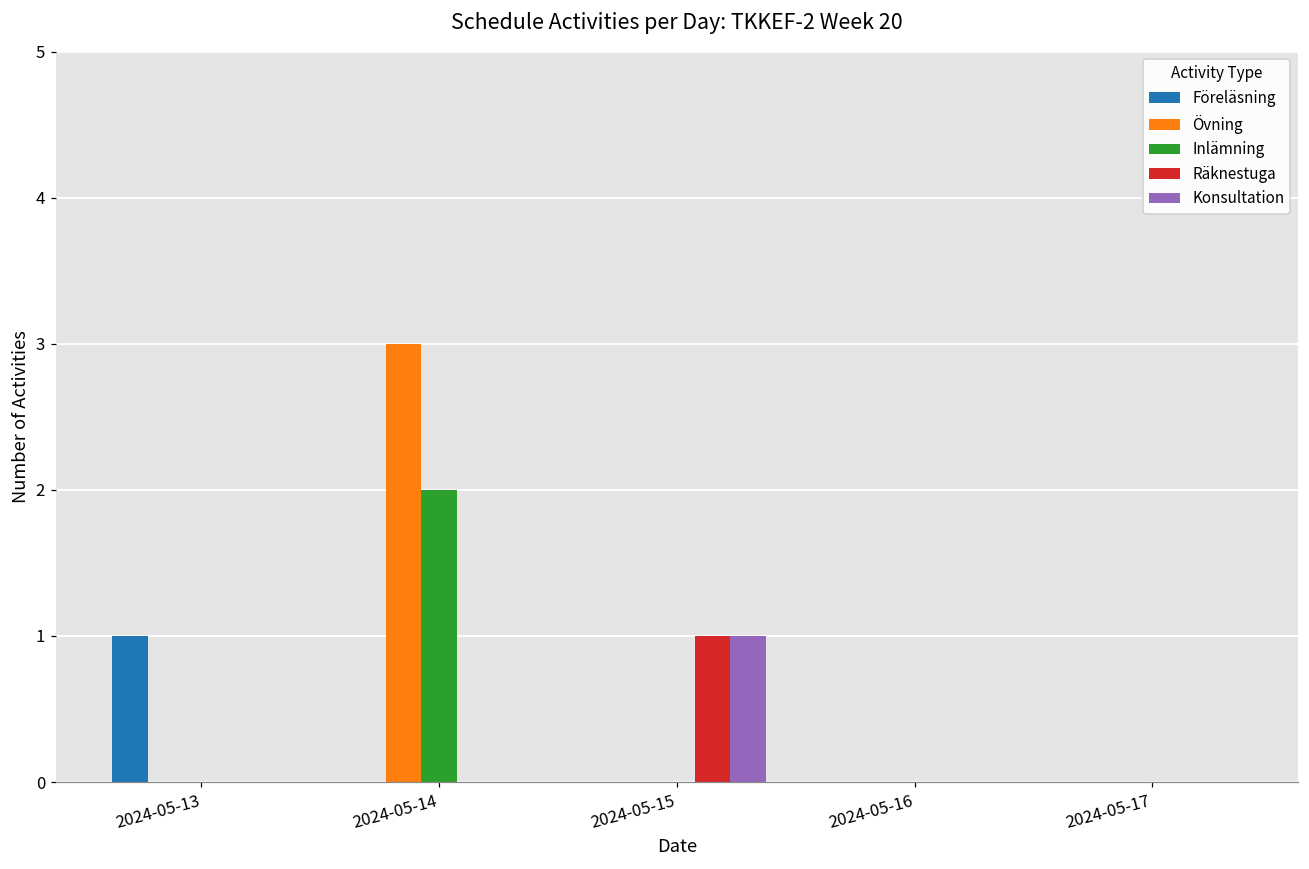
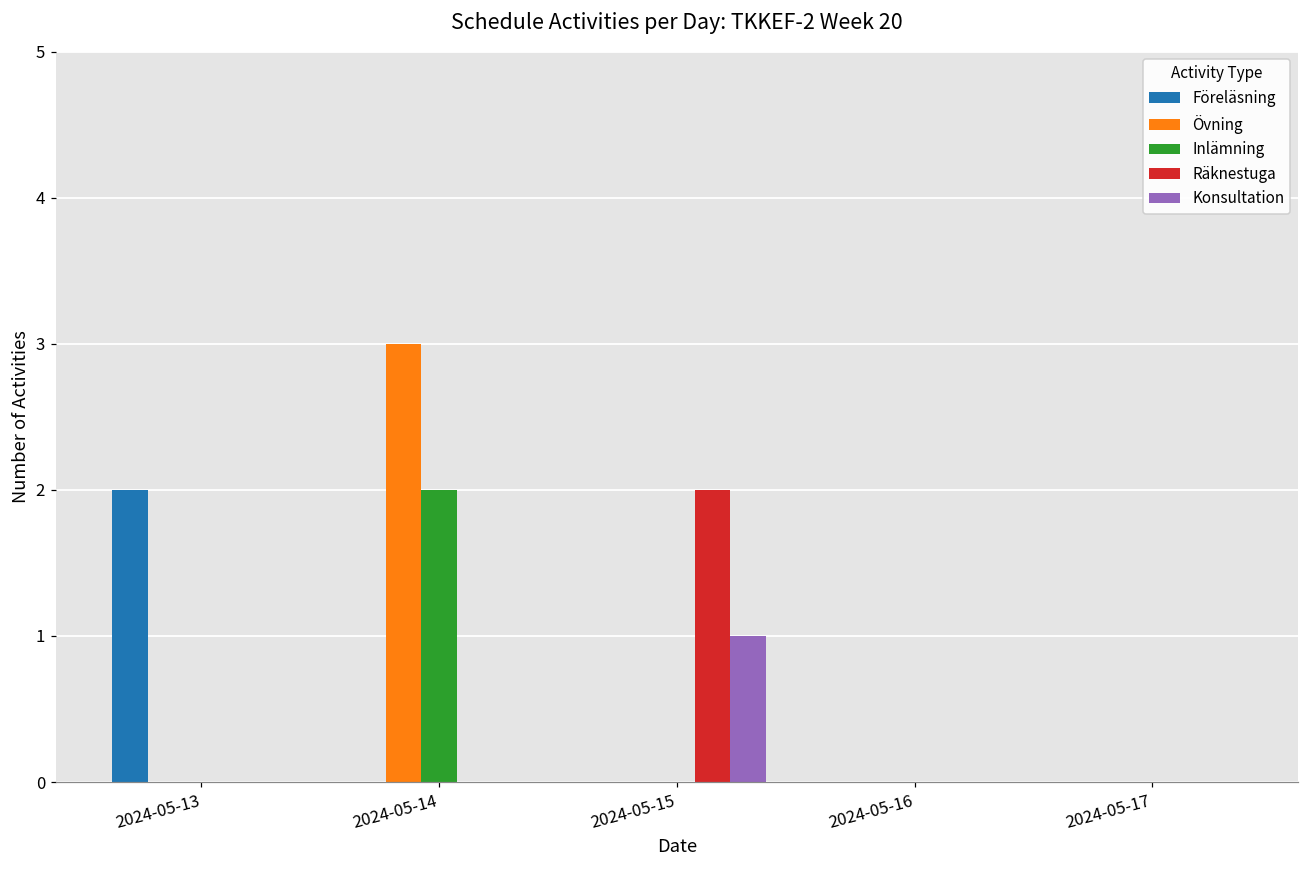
  {
    "Föreläsning": {
-     "2024-05-13": 1,
+     "2024-05-13": 2,
      "2024-05-14": 0,
      "2024-05-15": 0,
      "2024-05-16": 0,
      "2024-05-17": 0
    },
    "Övning": {
      "2024-05-13": 0,
      "2024-05-14": 3,
      "2024-05-15": 0,
      "2024-05-16": 0,
      "2024-05-17": 0
    },
    "Inlämning": {
      "2024-05-13": 0,
      "2024-05-14": 2,
      "2024-05-15": 0,
      "2024-05-16": 0,
      "2024-05-17": 0
    },
    "Räknestuga": {
      "2024-05-13": 0,
      "2024-05-14": 0,
-     "2024-05-15": 1,
+     "2024-05-15": 2,
      "2024-05-16": 0,
      "2024-05-17": 0
    },
    "Konsultation": {
      "2024-05-13": 0,
      "2024-05-14": 0,
      "2024-05-15": 1,
      "2024-05-16": 0,
      "2024-05-17": 0
    }
  }
